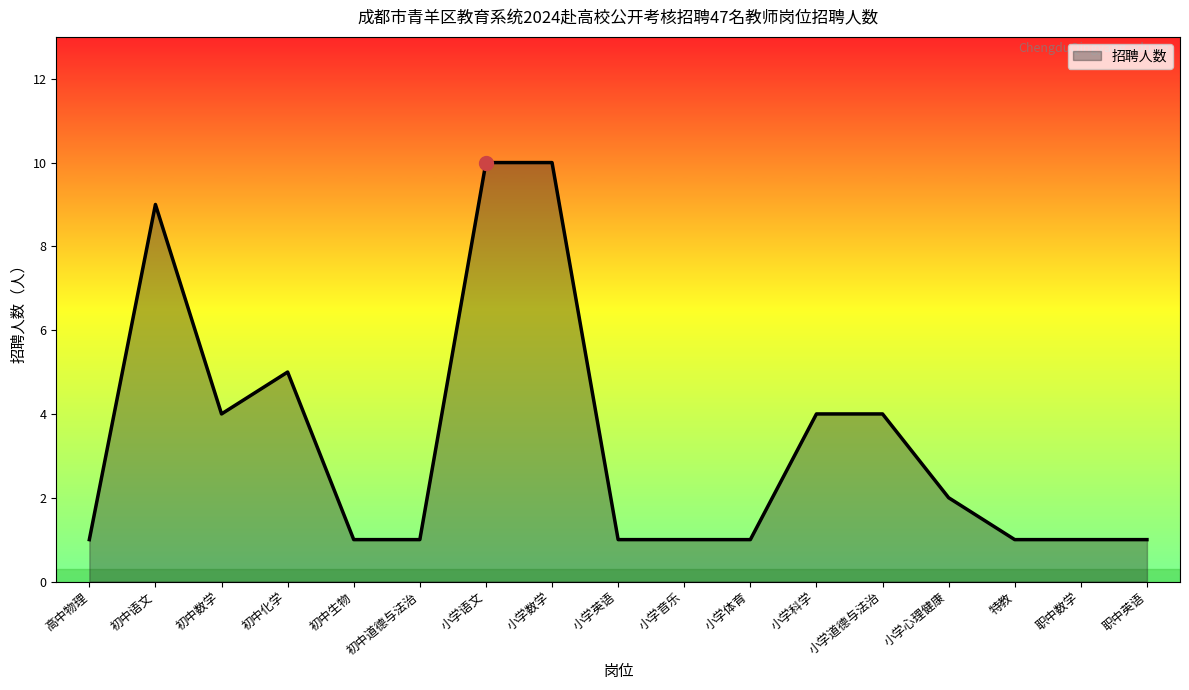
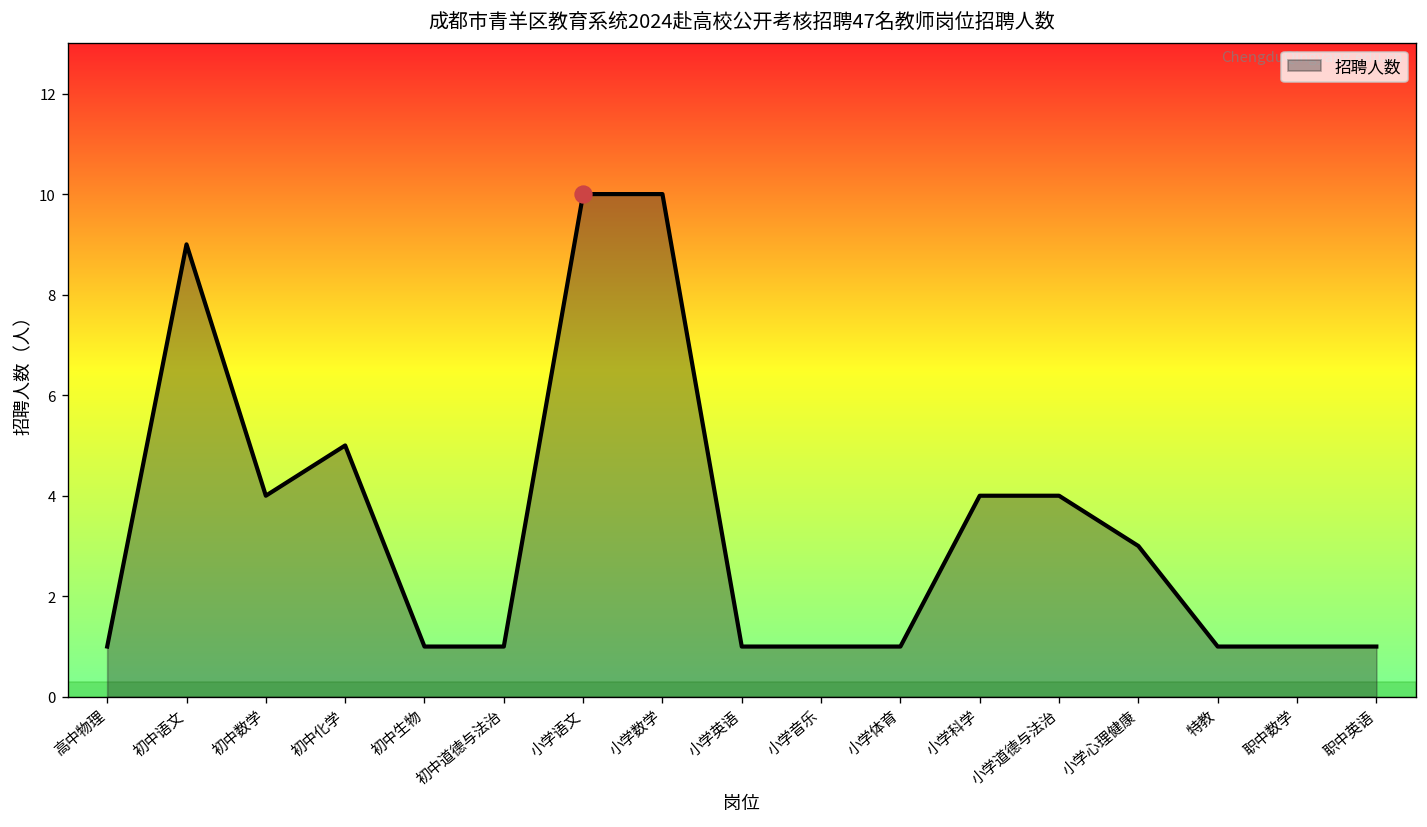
  {
    "招聘人数": {
      "高中物理": 1,
      "初中语文": 9,
      "初中数学": 4,
      "初中化学": 5,
      "初中生物": 1,
      "初中道德与法治": 1,
      "小学数学": 10,
      "小学英语": 1,
      "小学音乐": 1,
      "小学体育": 1,
      "小学科学": 4,
      "小学道德与法治": 4,
-     "小学心理健康": 2,
+     "小学心理健康": 3,
      "特教": 1,
      "职中数学": 1,
      "职中英语": 1
    }
  }
